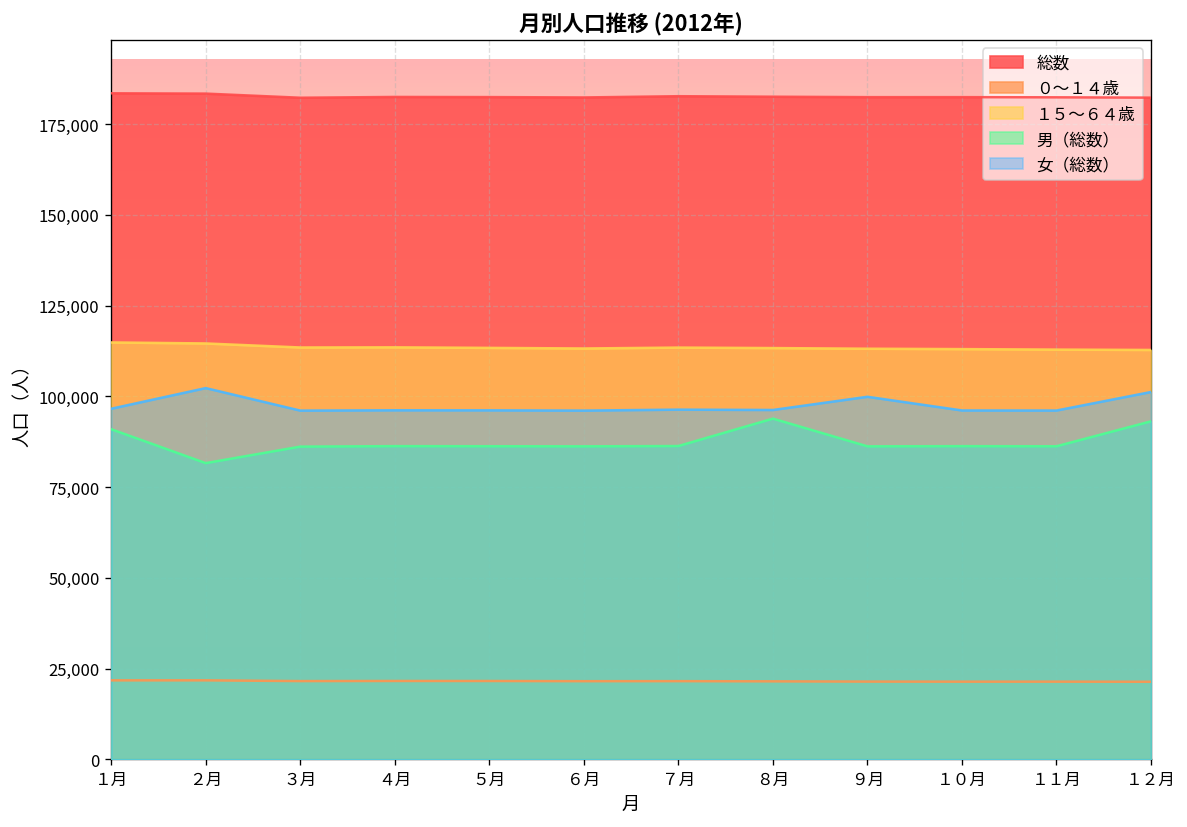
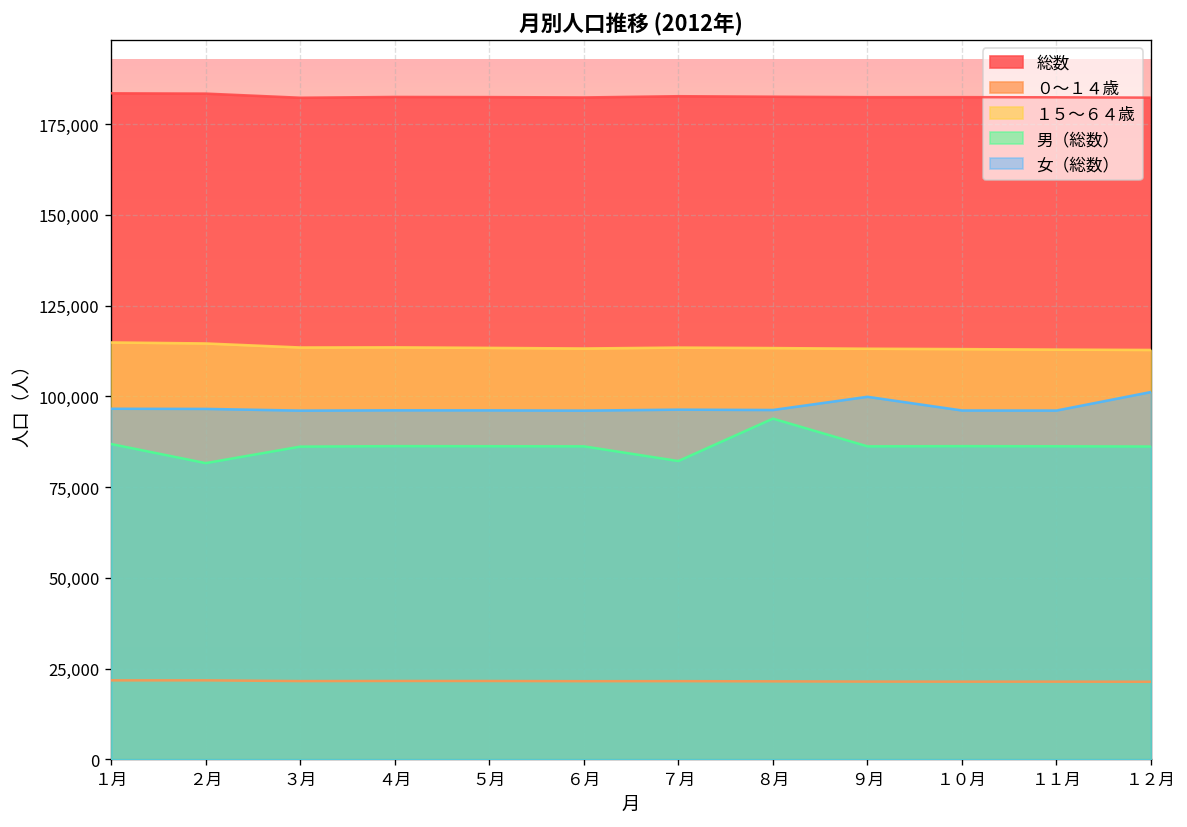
  {
    "総数": {
      "１月": "183,000",
      "２月": "183,000",
      "３月": "182,000",
      "４月": "182,000",
      "５月": "182,000",
      "６月": "182,000",
      "７月": "183,000",
      "８月": "183,000",
      "９月": "182,000",
      "１０月": "182,000",
      "１２月": "182,000"
    },
    "０～１４歳": {
      "１月": "22,000",
      "２月": "22,000",
      "３月": "22,000",
      "４月": "22,000",
      "５月": "22,000",
      "６月": "22,000",
      "７月": "22,000",
      "８月": "22,000",
      "９月": "21,000",
      "１０月": "21,000",
      "１１月": "21,000",
      "１２月": "21,000"
    },
    "１５～６４歳": {
      "１月": "115,000",
      "２月": "115,000",
      "３月": "113,000",
      "４月": "114,000",
      "５月": "113,000",
      "６月": "113,000",
      "７月": "113,000",
      "８月": "113,000",
      "９月": "113,000",
      "１０月": "113,000",
      "１１月": "113,000",
      "１２月": "113,000"
    },
    "男（総数）": {
-     "１月": "91,000",
+     "１月": "87,000",
      "２月": "82,000",
      "３月": "86,000",
      "４月": "86,000",
      "５月": "86,000",
      "６月": "86,000",
-     "７月": "86,000",
+     "７月": "82,000",
      "８月": "94,000",
      "９月": "86,000",
      "１０月": "86,000",
      "１１月": "86,000",
-     "１２月": "93,000"
+     "１２月": "86,000"
    },
    "女（総数）": {
      "１月": "97,000",
-     "２月": "102,000",
+     "２月": "97,000",
      "３月": "96,000",
      "４月": "96,000",
      "５月": "96,000",
      "６月": "96,000",
      "７月": "96,000",
      "８月": "96,000",
      "９月": "100,000",
      "１０月": "96,000",
      "１１月": "96,000",
      "１２月": "101,000"
    }
  }
